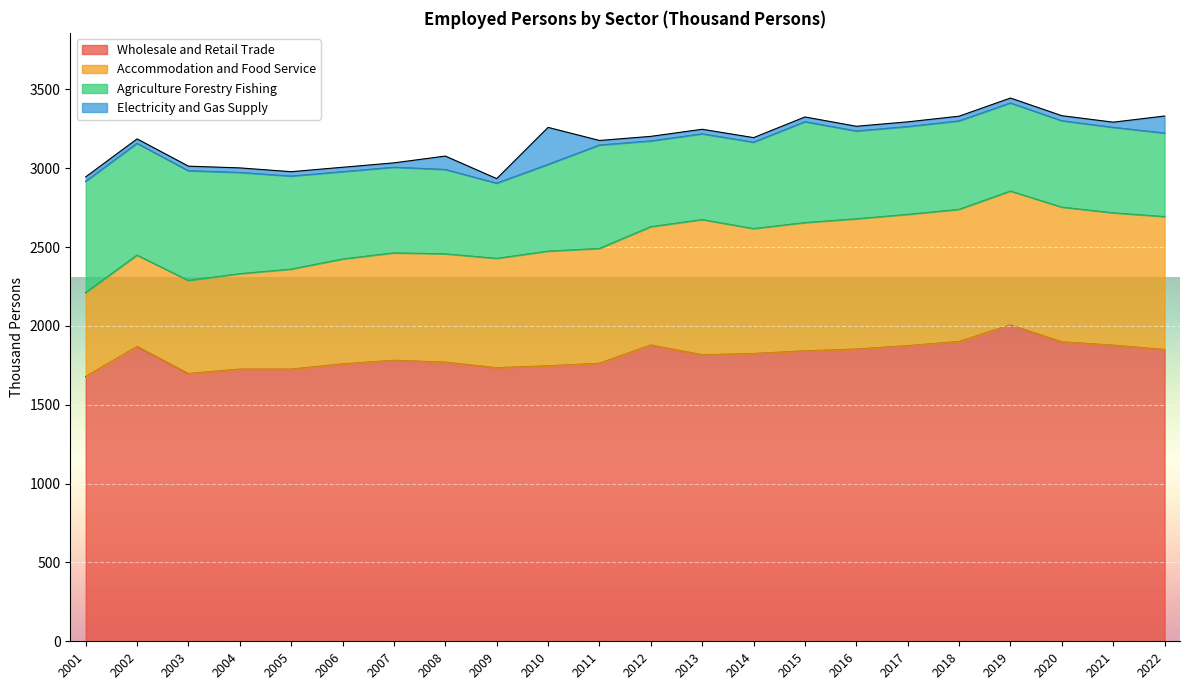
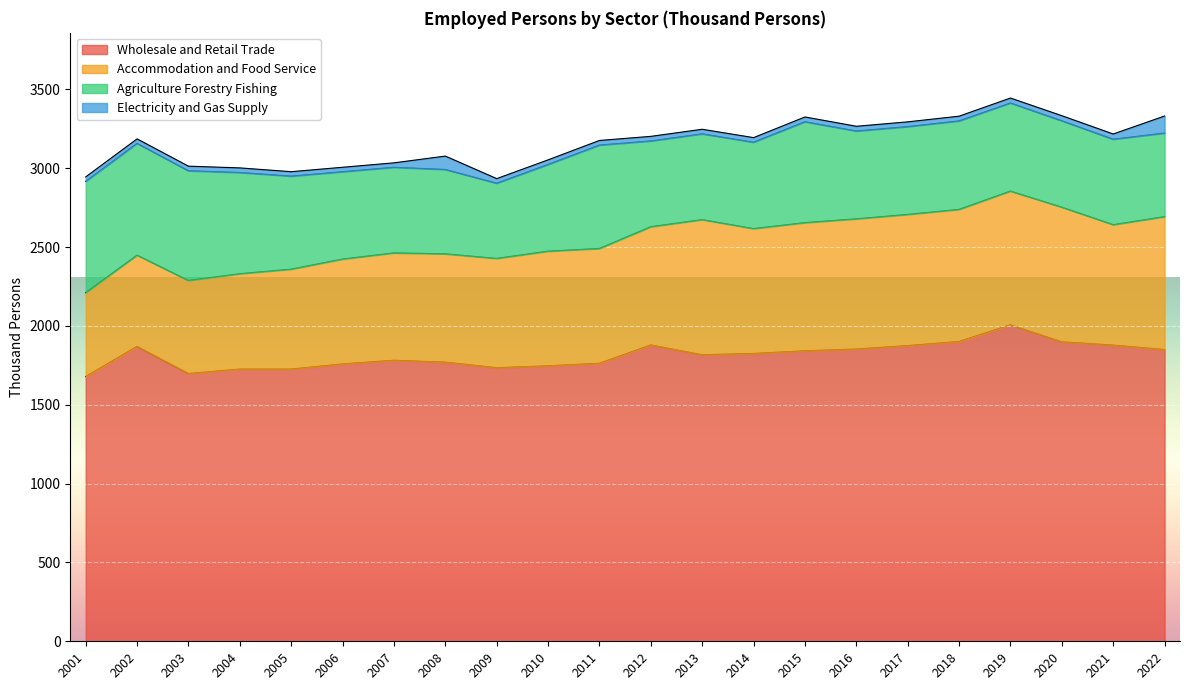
  {
    "Wholesale and Retail Trade": {
      "2001": 1680,
      "2002": 1870,
      "2003": 1700,
      "2004": 1730,
      "2005": 1730,
      "2006": 1760,
      "2007": 1780,
      "2008": 1770,
      "2009": 1740,
      "2010": 1750,
      "2011": 1760,
      "2012": 1880,
      "2013": 1820,
      "2014": 1830,
      "2015": 1840,
      "2016": 1850,
      "2017": 1880,
      "2018": 1900,
      "2019": 2010,
      "2020": 1900,
      "2021": 1880,
      "2022": 1850
    },
    "Accommodation and Food Service": {
      "2001": 530,
      "2002": 580,
      "2003": 590,
      "2004": 610,
      "2005": 630,
      "2006": 670,
      "2007": 680,
      "2008": 690,
      "2009": 690,
      "2010": 730,
      "2011": 730,
      "2012": 750,
      "2013": 860,
      "2014": 790,
      "2015": 810,
      "2016": 830,
      "2017": 830,
      "2018": 840,
      "2019": 850,
      "2020": 850,
-     "2021": 840,
+     "2021": 760,
      "2022": 840
    },
    "Agriculture Forestry Fishing": {
      "2001": 710,
      "2002": 710,
      "2003": 700,
      "2004": 640,
      "2005": 590,
      "2006": 550,
      "2007": 540,
      "2008": 540,
      "2009": 480,
      "2010": 550,
      "2011": 660,
      "2012": 540,
      "2013": 540,
      "2014": 550,
      "2015": 640,
      "2016": 560,
      "2017": 560,
      "2018": 560,
      "2019": 560,
      "2020": 550,
      "2021": 540,
      "2022": 530
    },
    "Electricity and Gas Supply": {
      "2001": 30,
      "2002": 30,
      "2003": 30,
      "2004": 30,
      "2005": 30,
      "2006": 30,
      "2007": 30,
      "2008": 90,
      "2009": 30,
-     "2010": 240,
+     "2010": 30,
      "2011": 30,
      "2012": 30,
      "2013": 30,
      "2014": 30,
      "2015": 30,
      "2016": 30,
      "2017": 30,
      "2018": 30,
      "2019": 30,
      "2020": 30,
      "2021": 30,
      "2022": 110
    }
  }
